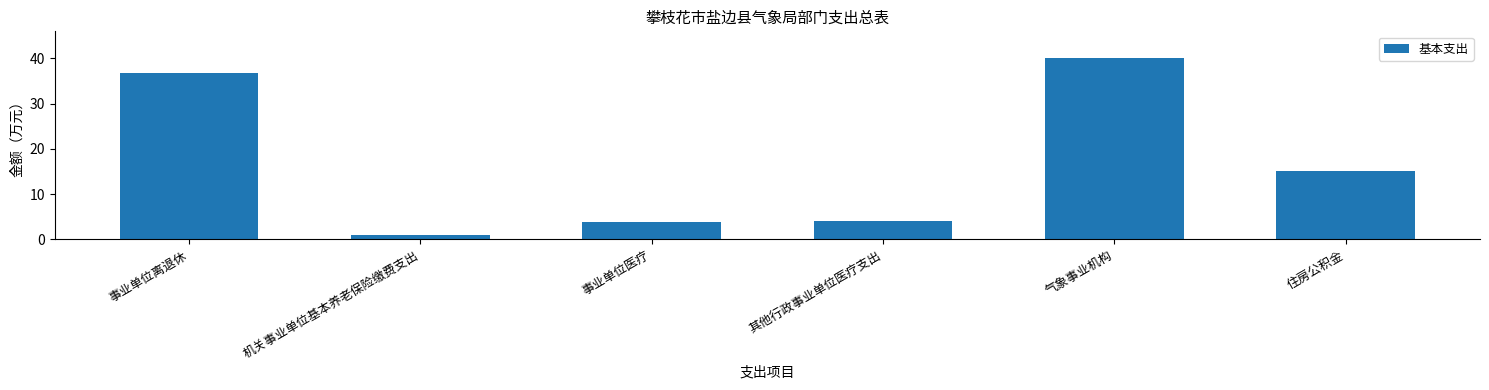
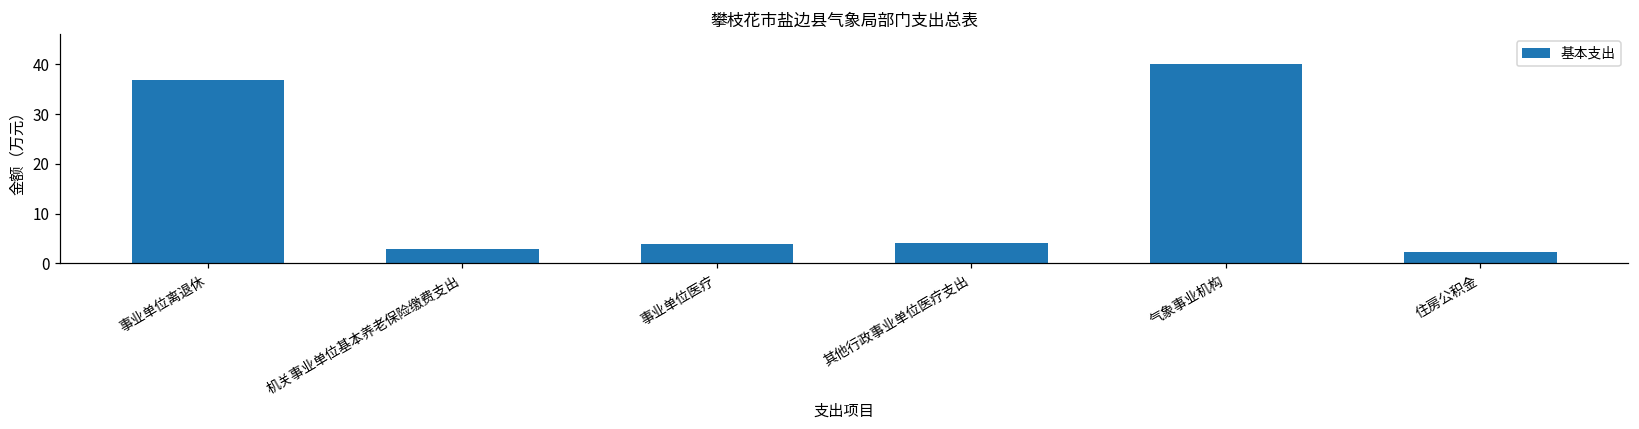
  {
    "事业单位离退休": 37,
-   "机关事业单位基本养老保险缴费支出": 1,
+   "机关事业单位基本养老保险缴费支出": 3,
    "事业单位医疗": 4,
    "其他行政事业单位医疗支出": 4,
    "气象事业机构": 40,
-   "住房公积金": 15
+   "住房公积金": 2
  }
